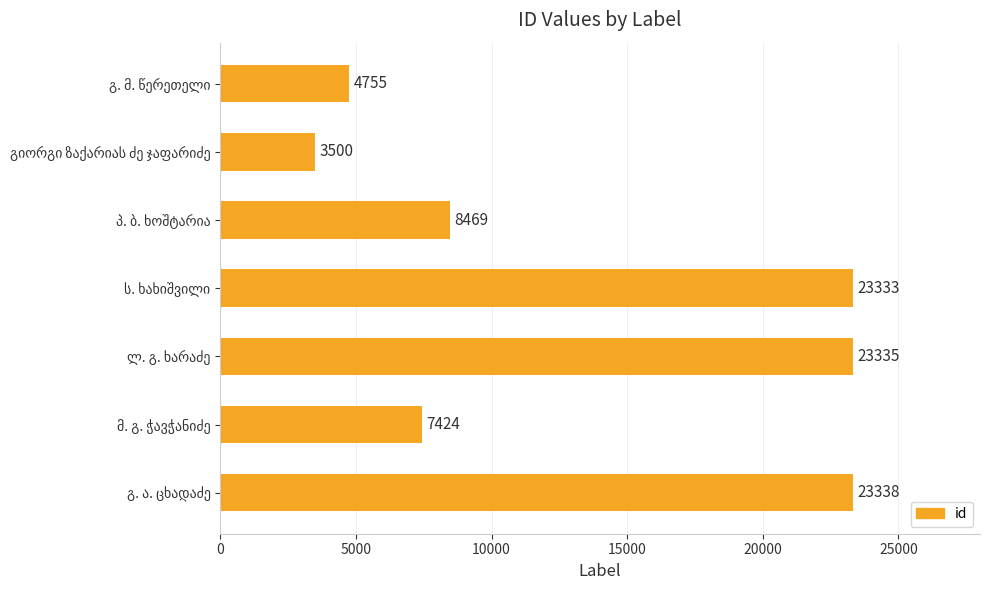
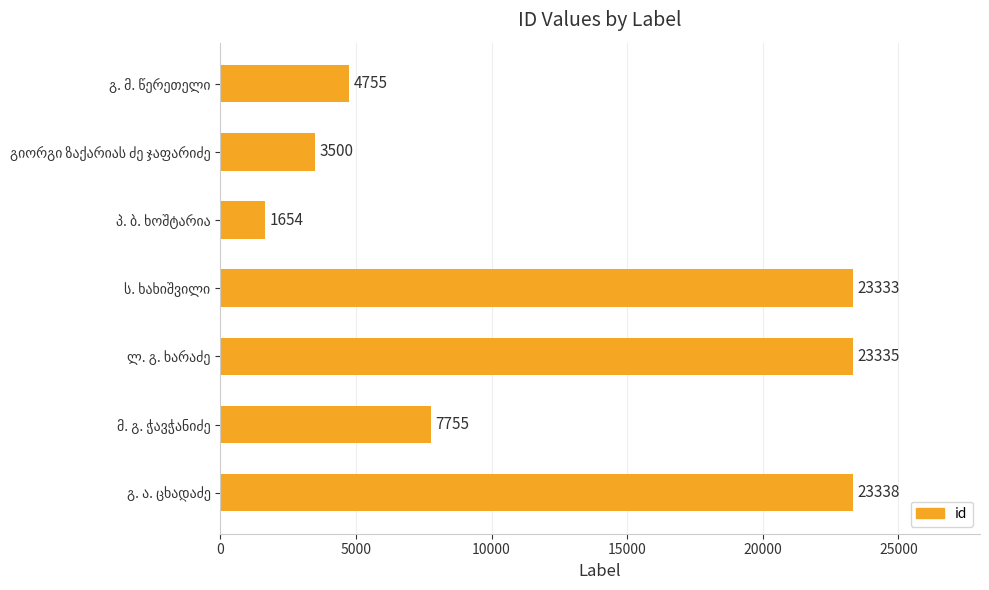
  {
    "გ. მ. წერეთელი": 4755,
    "გიორგი ზაქარიას ძე ჯაფარიძე": 3500,
-   "პ. ბ. ხოშტარია": 8469,
+   "პ. ბ. ხოშტარია": 1654,
    "ს. ხახიშვილი": 23333,
    "ლ. გ. ხარაძე": 23335,
-   "მ. გ. ჭავჭანიძე": 7424,
+   "მ. გ. ჭავჭანიძე": 7755,
    "გ. ა. ცხადაძე": 23338
  }
